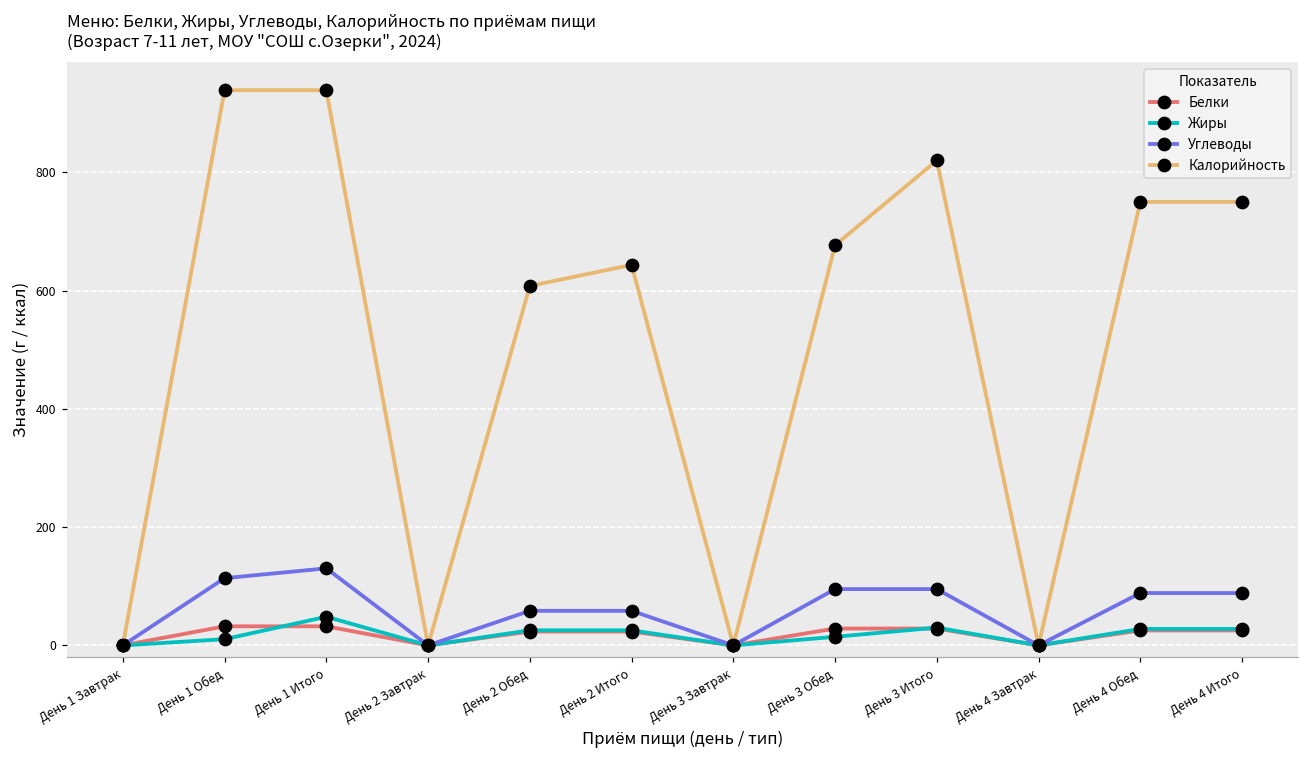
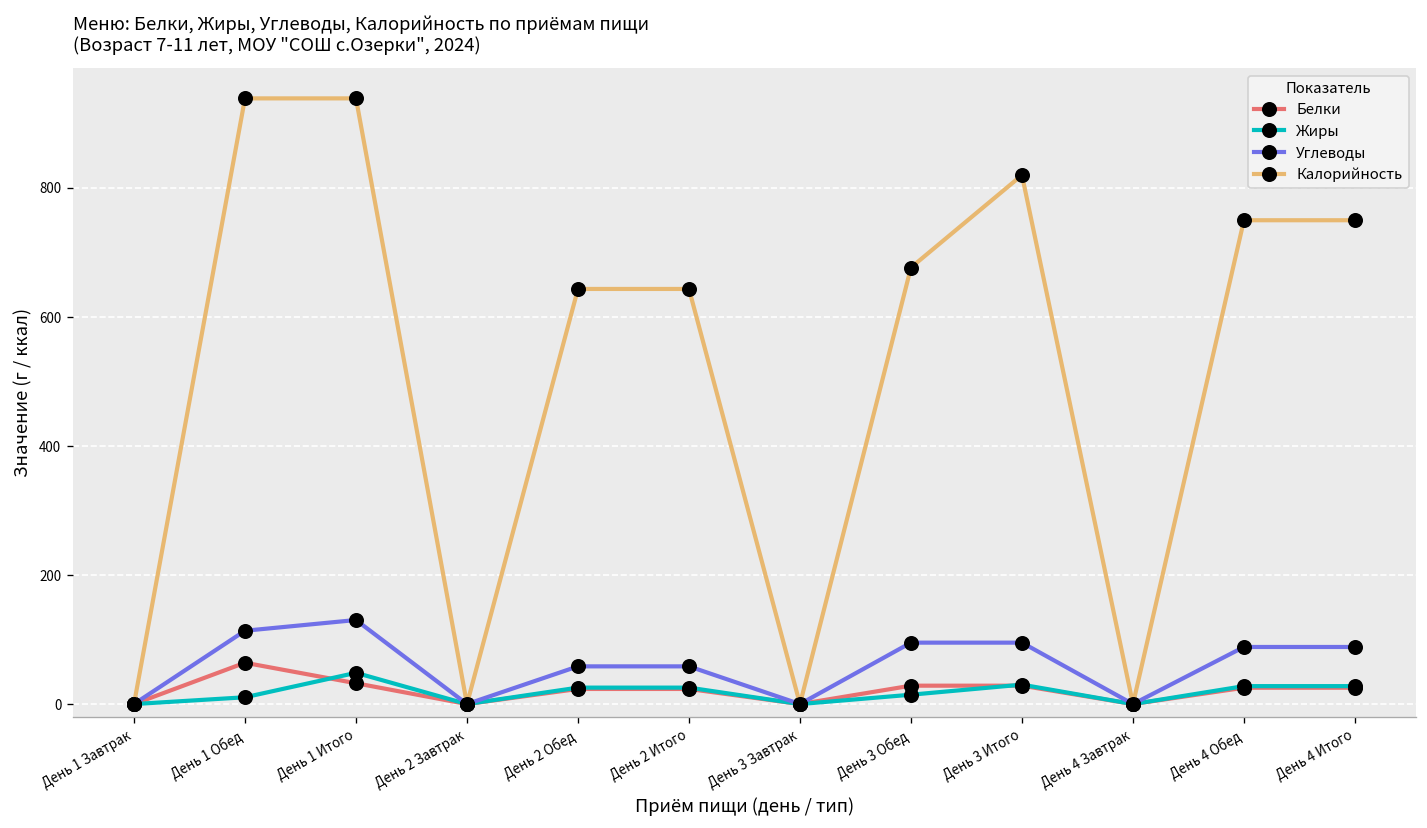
  {
    "Белки": {
-     "День 1 Обед": 30,
+     "День 1 Обед": 60,
      "День 1 Итого": 30,
      "День 3 Обед": 30
    },
    "Жиры": {
      "День 1 Обед": 10,
      "День 1 Итого": 50,
      "День 3 Обед": 10
    },
    "Углеводы": {
      "День 1 Обед": 110,
      "День 1 Итого": 130,
      "День 2 Обед": 60,
      "День 2 Итого": 60,
      "День 3 Обед": 100,
      "День 3 Итого": 100,
      "День 4 Обед": 90,
      "День 4 Итого": 90
    },
    "Калорийность": {
      "День 1 Обед": 940,
      "День 1 Итого": 940,
-     "День 2 Обед": 610,
+     "День 2 Обед": 640,
      "День 2 Итого": 640,
      "День 3 Обед": 680,
      "День 3 Итого": 820,
      "День 4 Обед": 750,
      "День 4 Итого": 750
    }
  }
